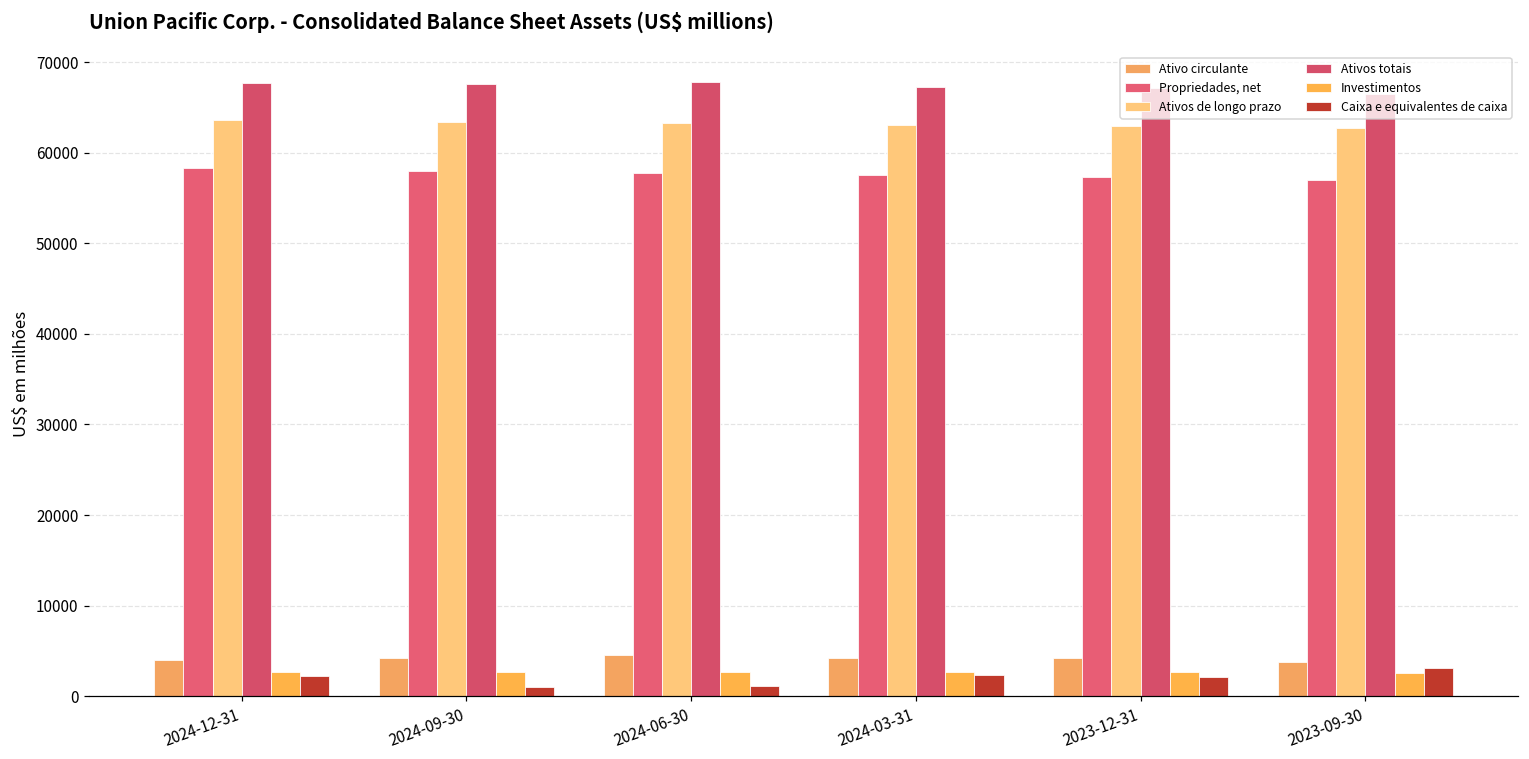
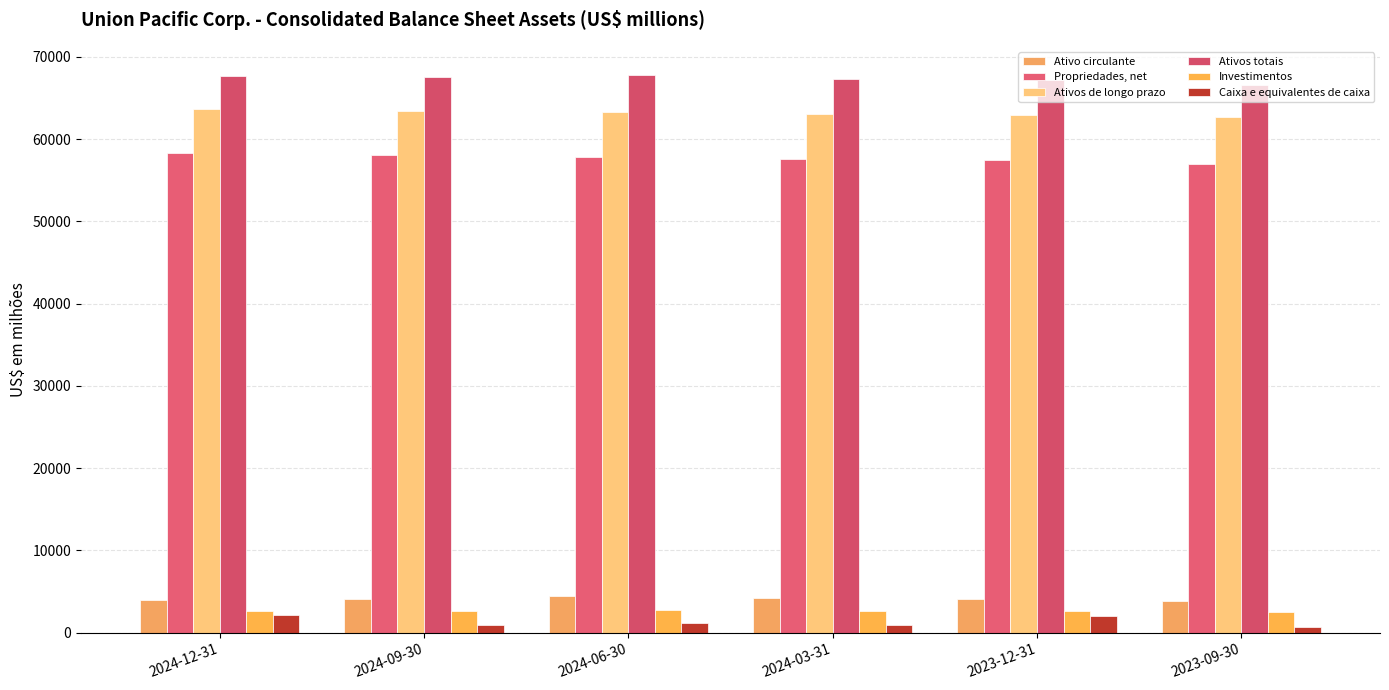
  {
    "Caixa e equivalentes de caixa": {
      "2024-12-31": 2000,
      "2024-09-30": 1000,
      "2024-06-30": 1000,
-     "2024-03-31": 2000,
+     "2024-03-31": 1000,
      "2023-12-31": 2000,
-     "2023-09-30": 3000
+     "2023-09-30": 1000
    }
  }
